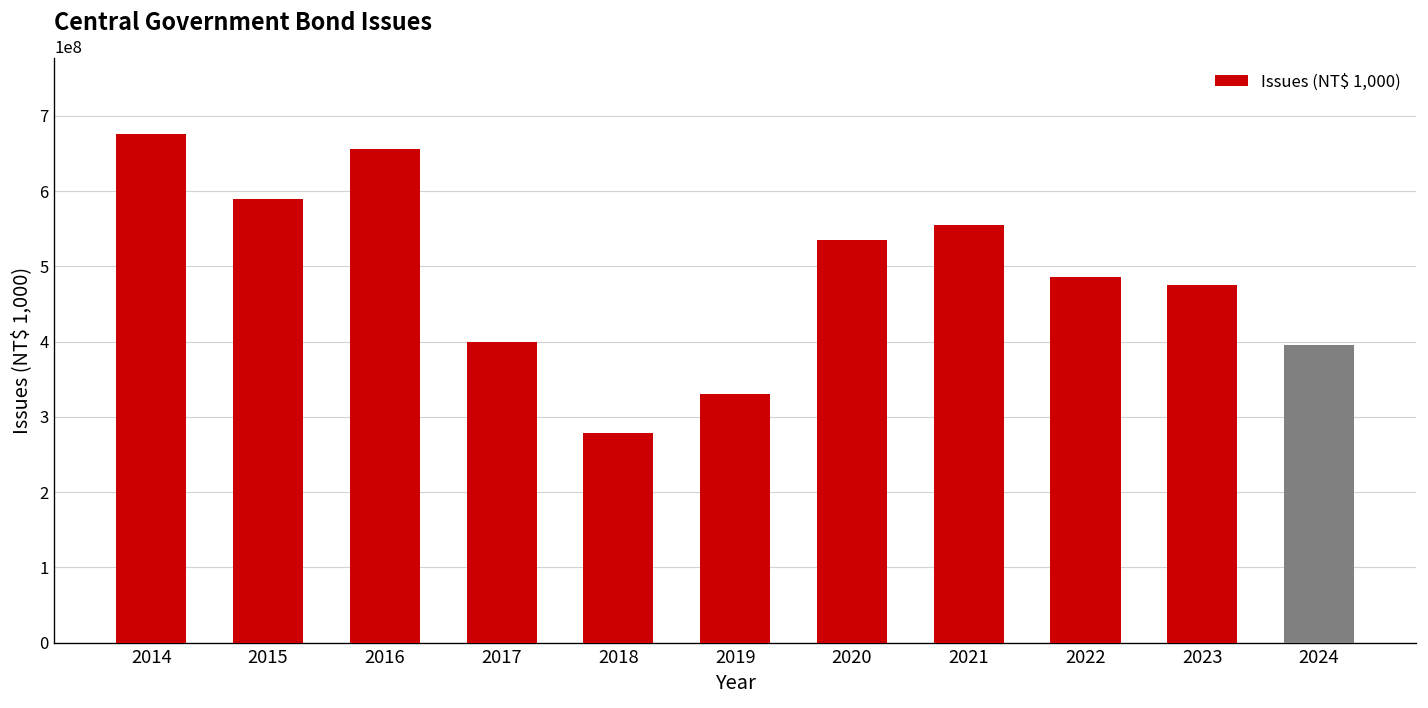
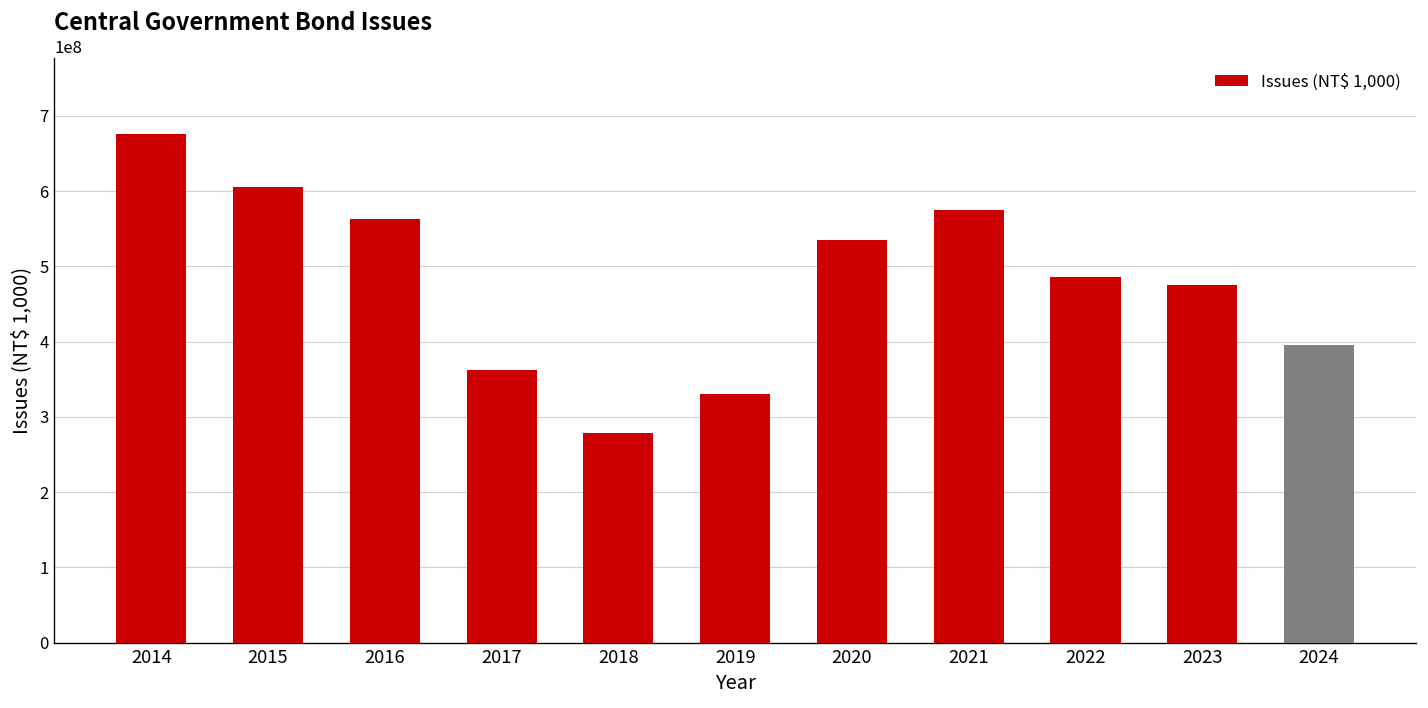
  {
    "2014": 680000000,
-   "2015": 590000000,
-   "2016": 660000000,
-   "2017": 400000000,
+   "2015": 610000000,
+   "2016": 560000000,
+   "2017": 360000000,
    "2018": 280000000,
    "2019": 330000000,
    "2020": 540000000,
-   "2021": 560000000,
+   "2021": 570000000,
    "2022": 490000000,
    "2023": 470000000,
    "2024": 400000000
  }
